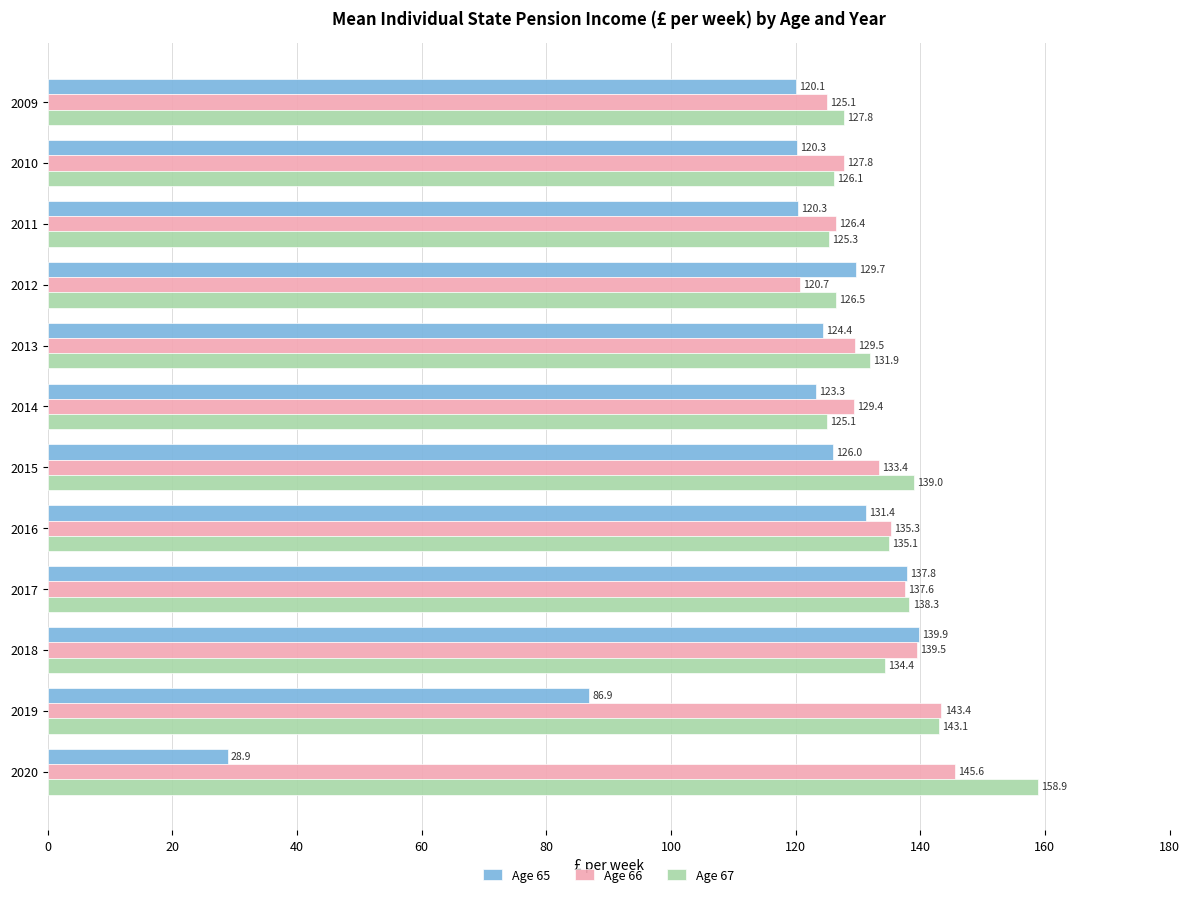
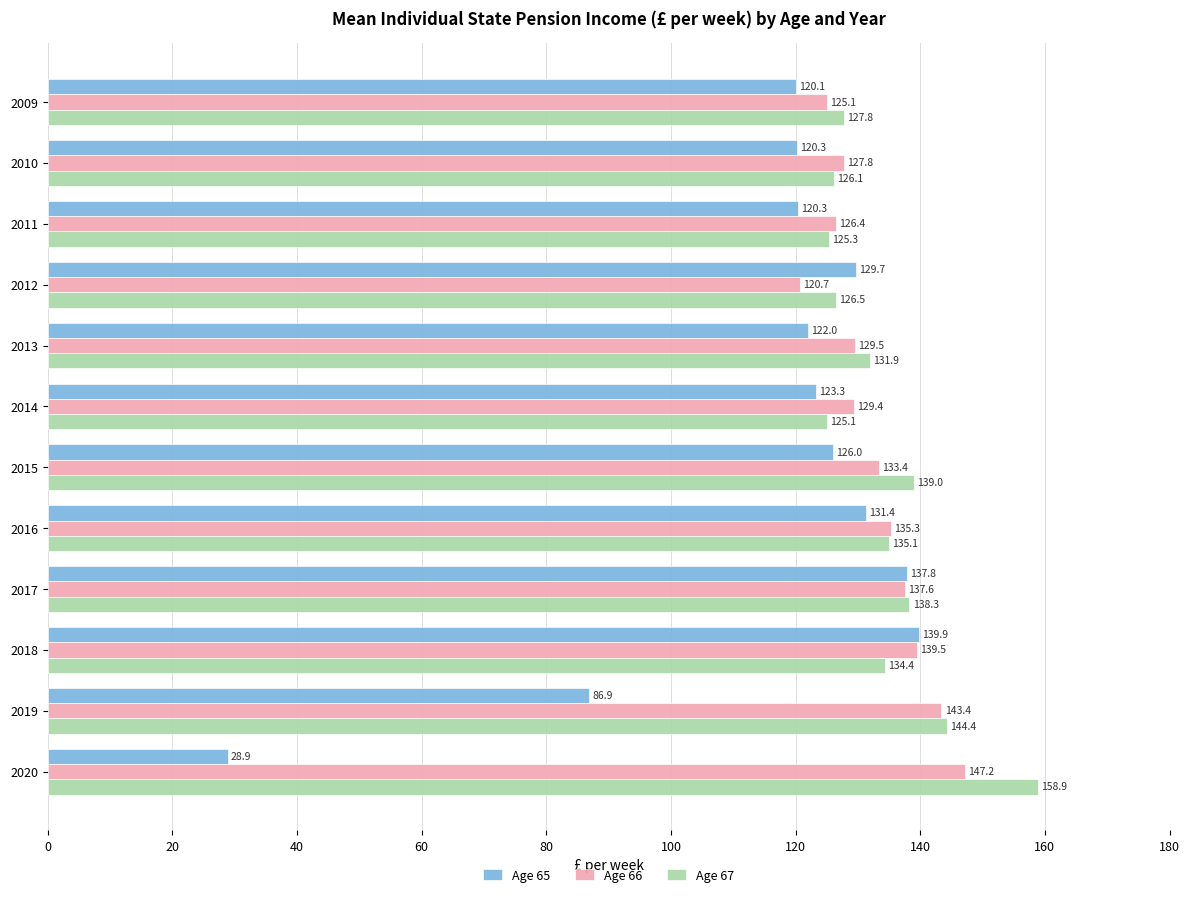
  {
    "Age 65": {
      "2009": 120.1,
      "2010": 120.3,
      "2011": 120.3,
      "2012": 129.7,
-     "2013": 124.4,
+     "2013": 122.0,
      "2014": 123.3,
      "2015": 126.0,
      "2016": 131.4,
      "2017": 137.8,
      "2018": 139.9,
      "2019": 86.9,
      "2020": 28.9
    },
    "Age 66": {
      "2009": 125.1,
      "2010": 127.8,
      "2011": 126.4,
      "2012": 120.7,
      "2013": 129.5,
      "2014": 129.4,
      "2015": 133.4,
      "2016": 135.3,
      "2017": 137.6,
      "2018": 139.5,
      "2019": 143.4,
-     "2020": 145.6
+     "2020": 147.2
    },
    "Age 67": {
      "2009": 127.8,
      "2010": 126.1,
      "2011": 125.3,
      "2012": 126.5,
      "2013": 131.9,
      "2014": 125.1,
      "2015": 139.0,
      "2016": 135.1,
      "2017": 138.3,
      "2018": 134.4,
-     "2019": 143.1,
+     "2019": 144.4,
      "2020": 158.9
    }
  }
